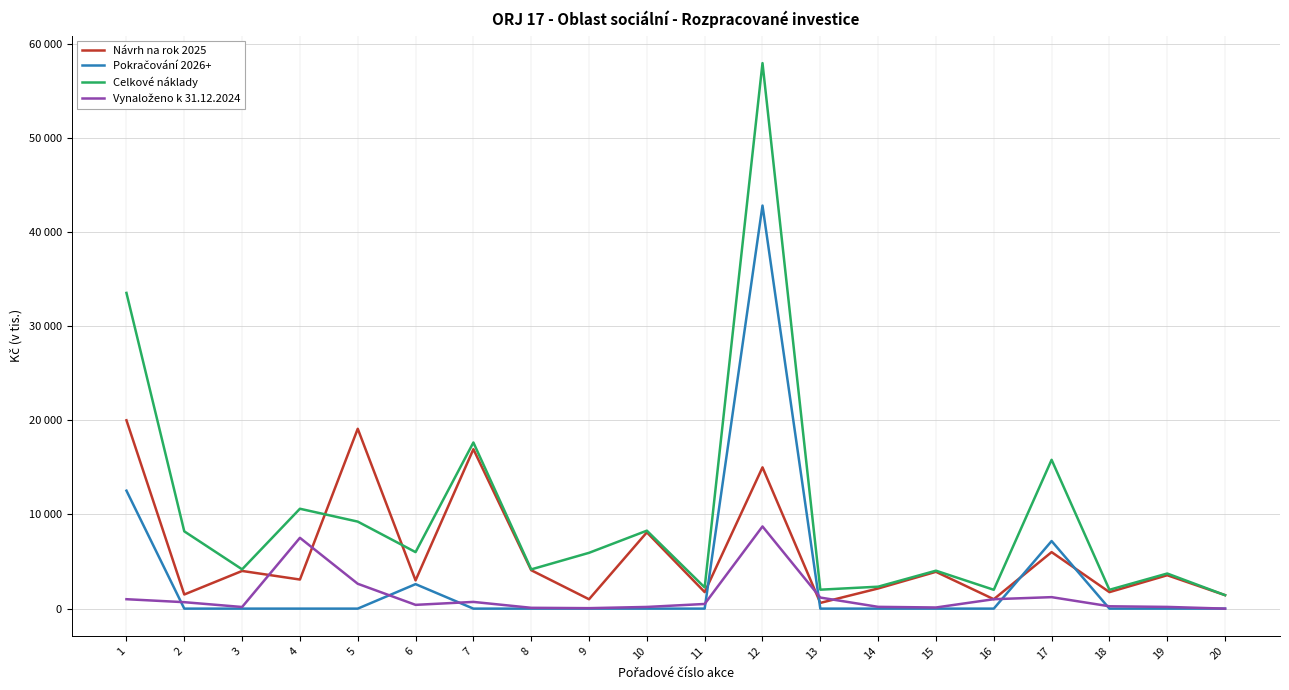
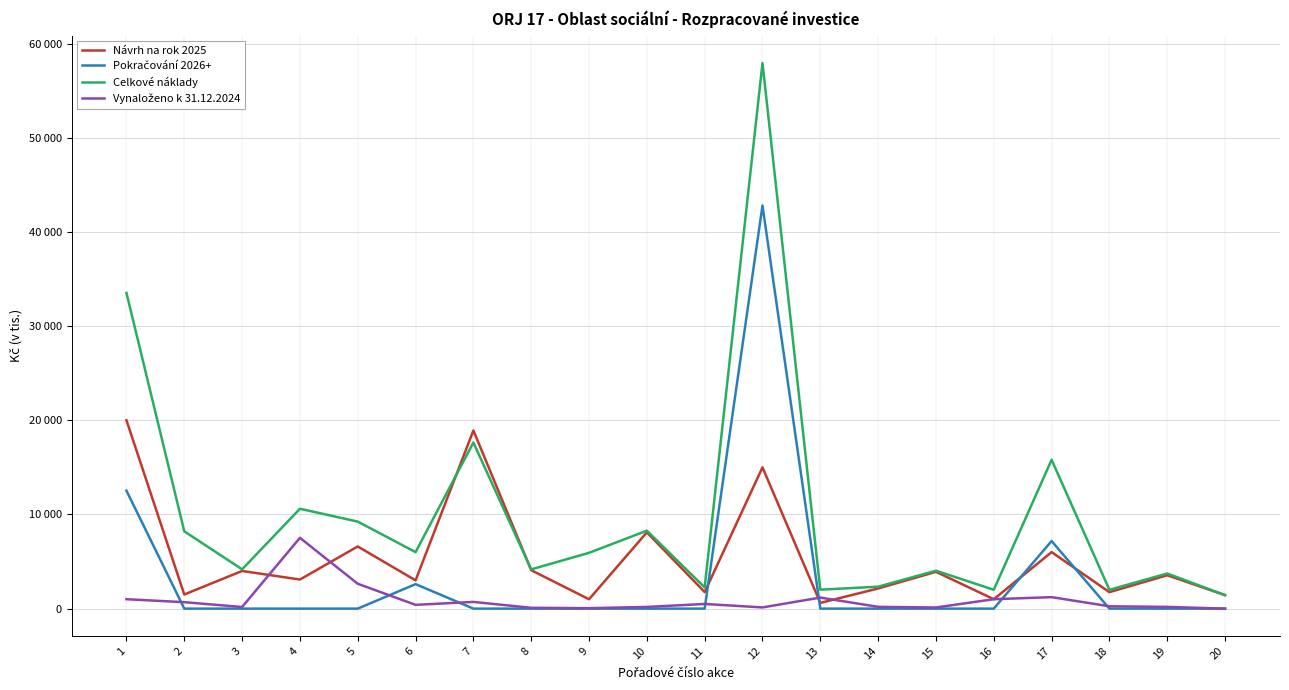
  {
    "Návrh na rok 2025": {
      "1": 20000,
      "2": 2000,
      "4": 3000,
-     "5": 19000,
+     "5": 7000,
      "6": 3000,
-     "7": 17000,
+     "7": 19000,
      "9": 1000,
      "11": 2000,
      "12": 15000,
      "13": 1000,
      "17": 6000
    },
    "Pokračování 2026+": {
      "1": 13000,
      "2": 0,
      "4": 0,
      "5": 0,
      "6": 3000,
      "7": 0,
      "11": 0,
      "12": 43000,
      "13": 0,
      "16": 0,
      "17": 7000
    },
    "Celkové náklady": {
      "1": 34000,
      "2": 8000,
      "4": 11000,
      "5": 9000,
      "6": 6000,
      "7": 18000,
      "9": 6000,
      "11": 2000,
      "12": 58000,
      "13": 2000,
      "16": 2000,
      "17": 16000
    },
    "Vynaloženo k 31.12.2024": {
      "1": 1000,
      "2": 1000,
      "4": 8000,
      "5": 3000,
      "6": 0,
      "7": 1000,
      "11": 0,
-     "12": 9000,
+     "12": 0,
      "13": 1000,
      "17": 1000
    }
  }
